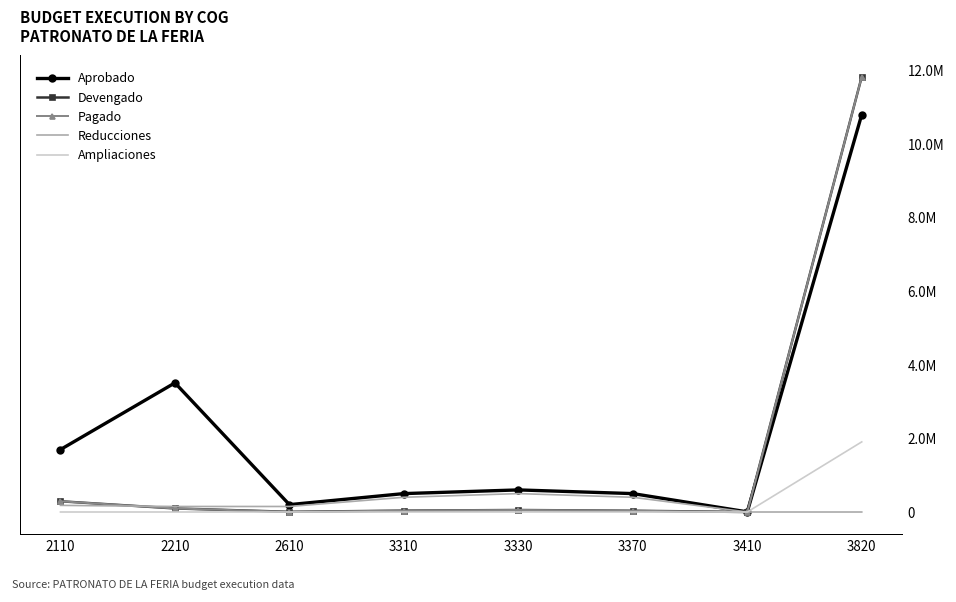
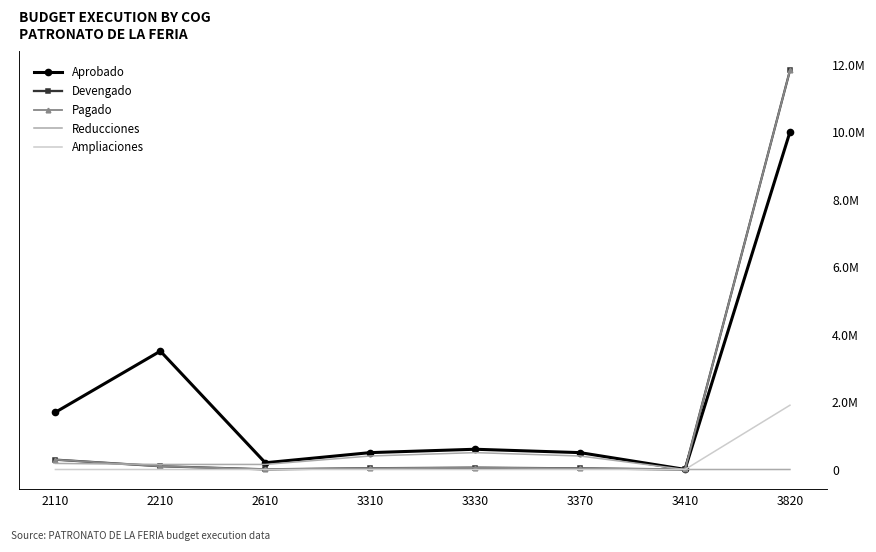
  {
    "Aprobado": {
      "2110": 1700000,
      "2210": 3500000,
      "3310": 500000,
      "3330": 600000,
      "3370": 500000,
-     "3820": 10800000
+     "3820": 10000000
    }
  }
